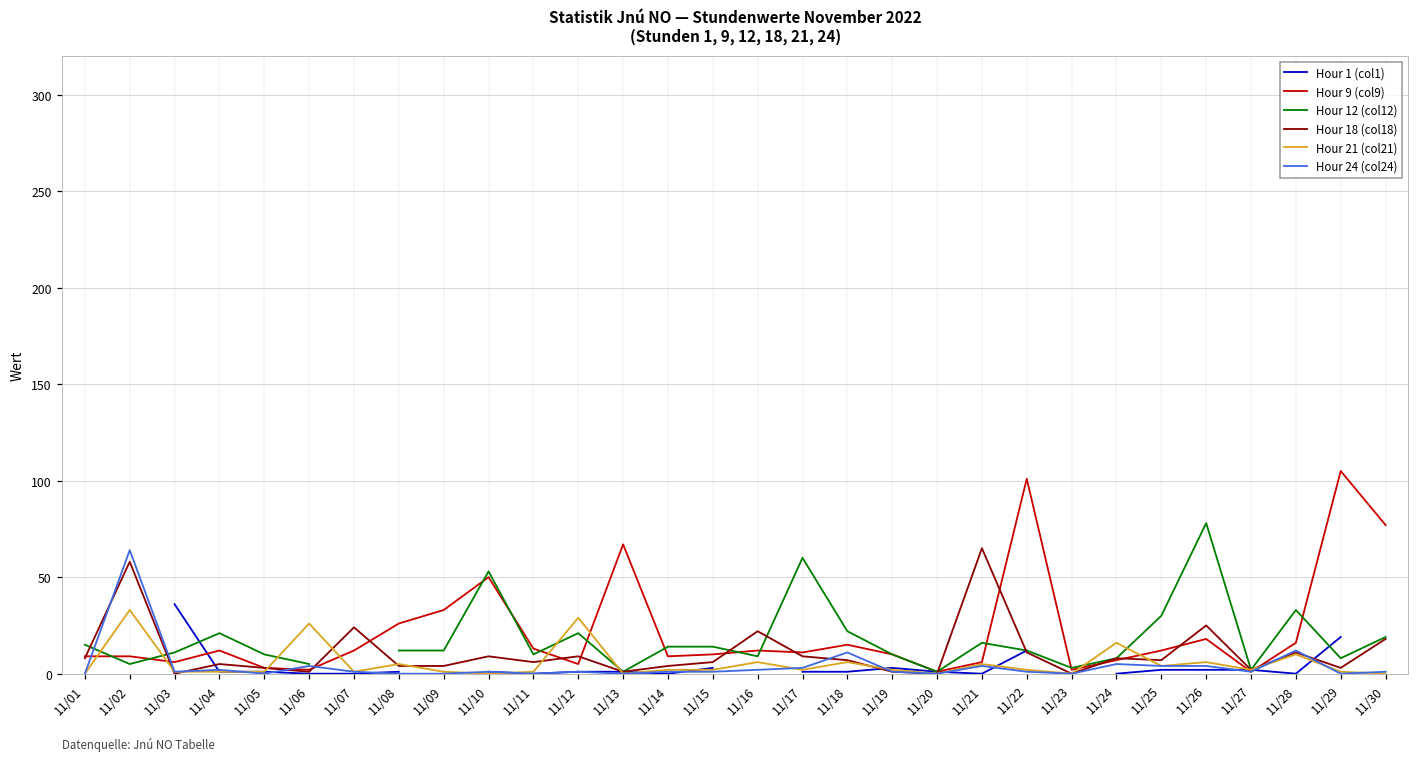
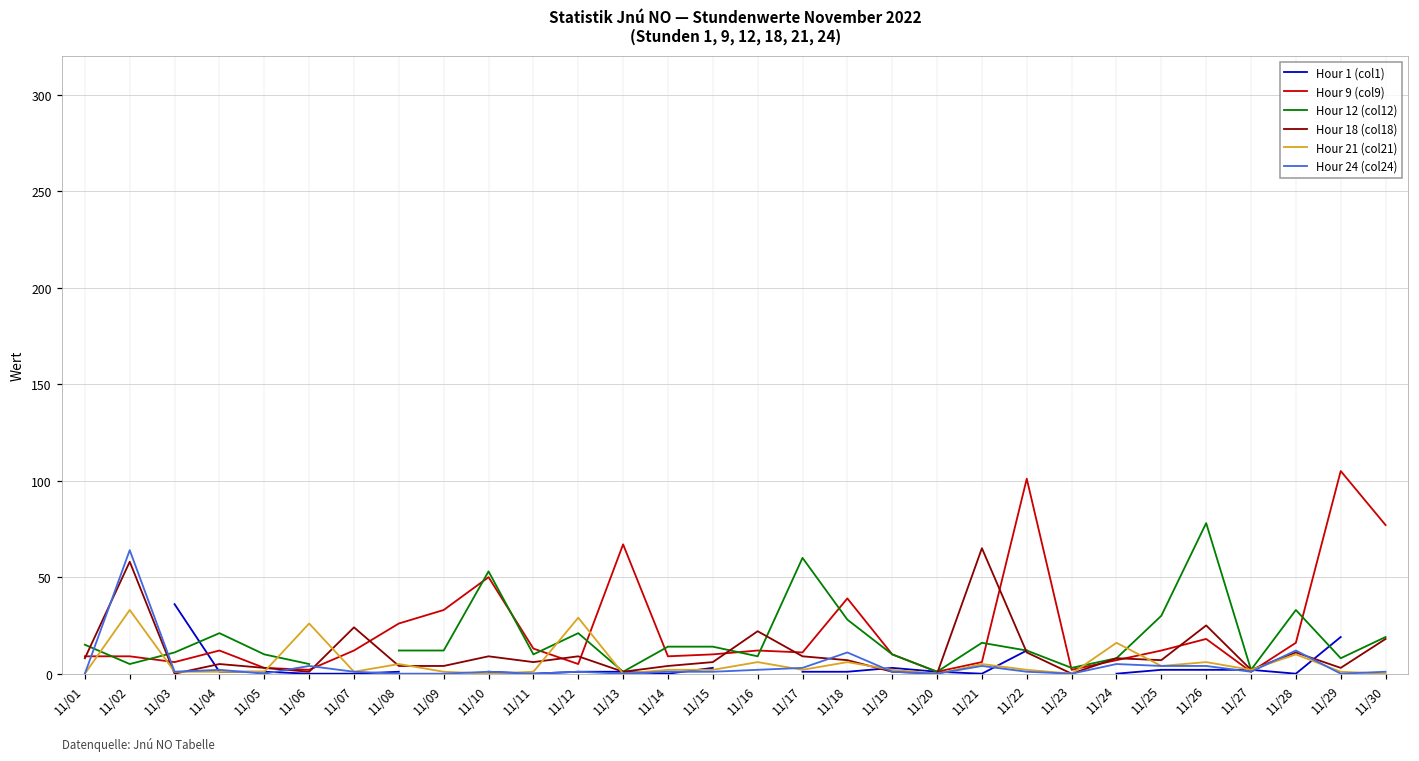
  {
    "Hour 1 (col1)": {
      "11/03": 36,
      "11/18": 1,
      "11/21": 0,
      "11/24": 0,
      "11/25": 2,
      "11/26": 2,
      "11/28": 0,
      "11/29": 19
    },
    "Hour 9 (col9)": {
      "11/02": 9,
      "11/03": 6,
      "11/04": 12,
      "11/07": 12,
      "11/08": 26,
      "11/09": 33,
      "11/10": 50,
      "11/11": 13,
      "11/12": 5,
      "11/13": 67,
      "11/14": 9,
      "11/15": 10,
      "11/16": 12,
      "11/17": 11,
-     "11/18": 15,
+     "11/18": 39,
      "11/22": 101,
      "11/25": 12,
      "11/26": 18,
      "11/28": 16,
      "11/29": 105,
      "11/30": 77
    },
    "Hour 12 (col12)": {
      "11/01": 15,
      "11/02": 5,
      "11/03": 11,
      "11/04": 21,
      "11/05": 10,
      "11/08": 12,
      "11/09": 12,
      "11/10": 53,
      "11/11": 10,
      "11/12": 21,
      "11/14": 14,
      "11/15": 14,
      "11/16": 9,
      "11/17": 60,
-     "11/18": 22,
+     "11/18": 28,
      "11/21": 16,
      "11/25": 30,
      "11/26": 78,
      "11/28": 33,
      "11/29": 8
    },
    "Hour 18 (col18)": {
      "11/02": 58,
      "11/04": 5,
      "11/07": 24,
      "11/09": 4,
      "11/10": 9,
      "11/11": 6,
      "11/12": 9,
      "11/14": 4,
      "11/15": 6,
      "11/16": 22,
      "11/17": 9,
      "11/21": 65,
      "11/25": 7,
      "11/26": 25,
      "11/29": 3
    },
    "Hour 21 (col21)": {
      "11/02": 33,
      "11/06": 26,
      "11/12": 29,
      "11/16": 6,
      "11/24": 16,
      "11/26": 6
    },
    "Hour 24 (col24)": {
      "11/02": 64,
      "11/16": 2,
      "11/18": 11,
      "11/24": 5,
      "11/26": 4
    }
  }
